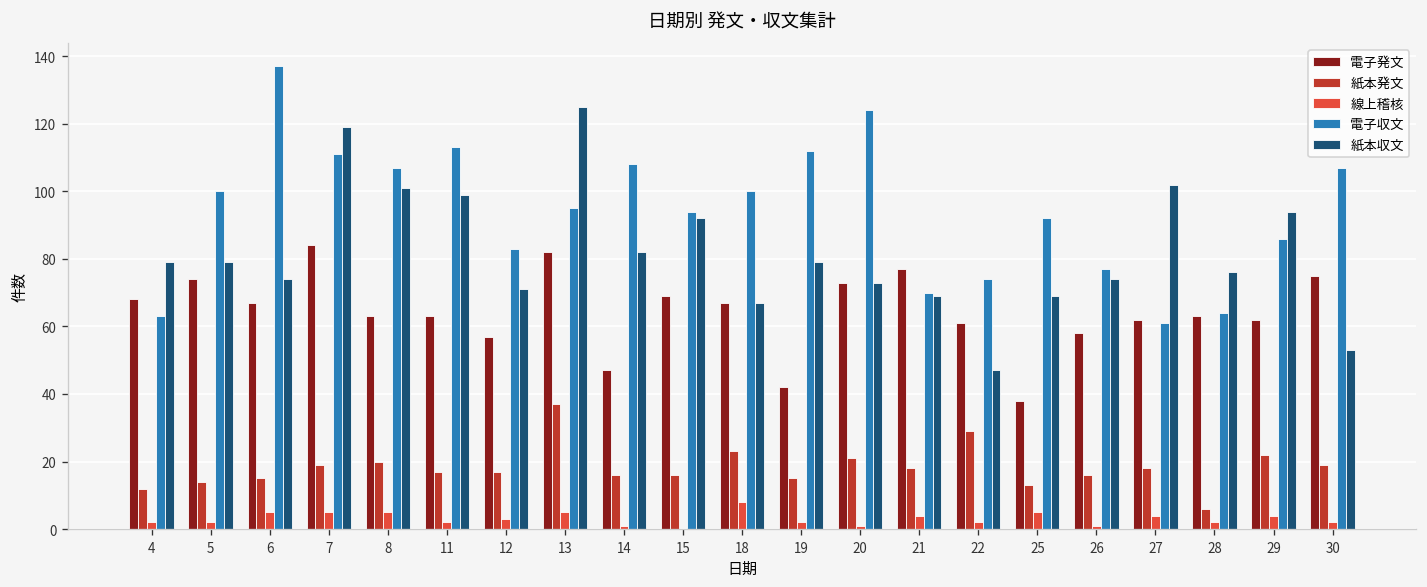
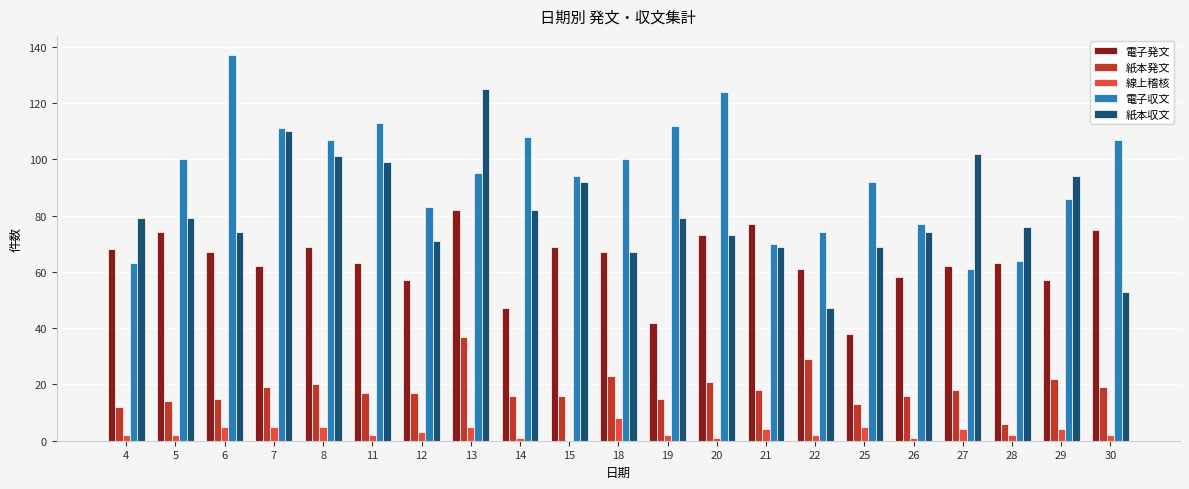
  {
    "電子発文": {
      "4": 68,
      "5": 74,
      "6": 67,
-     "7": 84,
-     "8": 63,
+     "7": 62,
+     "8": 69,
      "11": 63,
      "12": 57,
      "13": 82,
      "14": 47,
      "15": 69,
      "18": 67,
      "19": 42,
      "20": 73,
      "21": 77,
      "22": 61,
      "25": 38,
      "26": 58,
      "27": 62,
      "28": 63,
-     "29": 62,
+     "29": 57,
      "30": 75
    },
    "電子収文": {
      "4": 63,
      "5": 100,
      "6": 137,
      "7": 111,
      "8": 107,
      "11": 113,
      "12": 83,
      "13": 95,
      "14": 108,
      "15": 94,
      "18": 100,
      "19": 112,
      "20": 124,
      "21": 70,
      "22": 74,
      "25": 92,
      "26": 77,
      "27": 61,
      "28": 64,
      "29": 86,
      "30": 107
    },
    "紙本収文": {
      "4": 79,
      "5": 79,
      "6": 74,
-     "7": 119,
+     "7": 110,
      "8": 101,
      "11": 99,
      "12": 71,
      "13": 125,
      "14": 82,
      "15": 92,
      "18": 67,
      "19": 79,
      "20": 73,
      "21": 69,
      "22": 47,
      "25": 69,
      "26": 74,
      "27": 102,
      "28": 76,
      "29": 94,
      "30": 53
    }
  }
